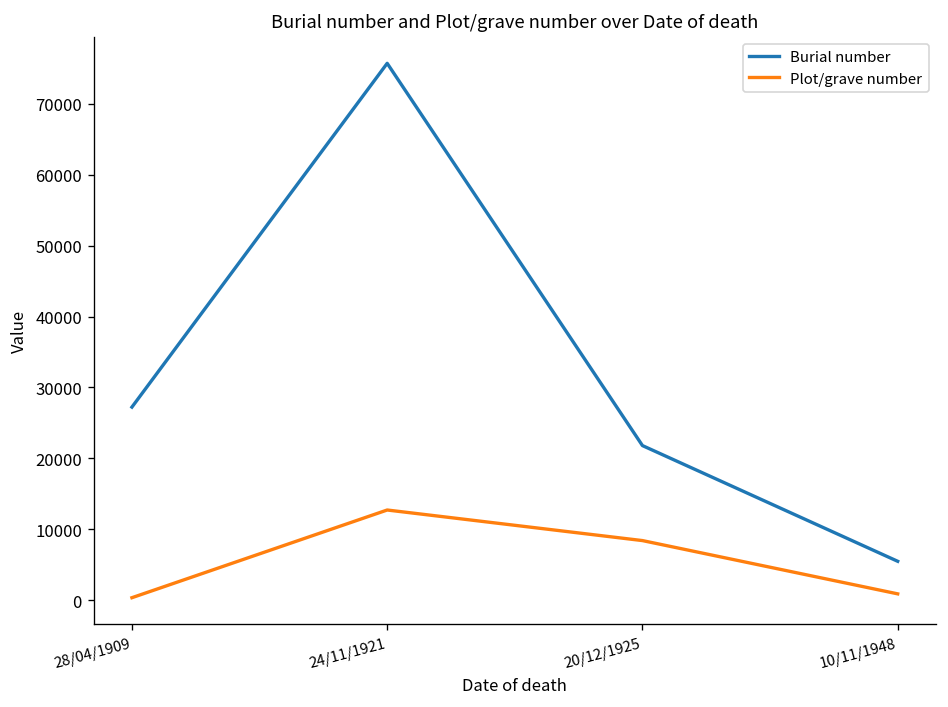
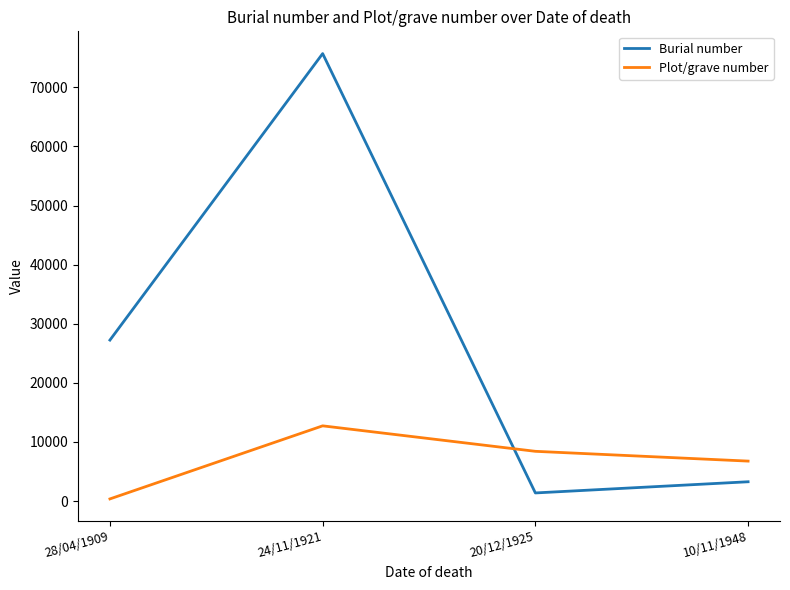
  {
    "Burial number": {
      "28/04/1909": 27000,
      "24/11/1921": 76000,
-     "20/12/1925": 22000,
-     "10/11/1948": 5000
+     "20/12/1925": 1000,
+     "10/11/1948": 3000
    },
    "Plot/grave number": {
      "28/04/1909": 0,
      "24/11/1921": 13000,
      "20/12/1925": 8000,
-     "10/11/1948": 1000
+     "10/11/1948": 7000
    }
  }
